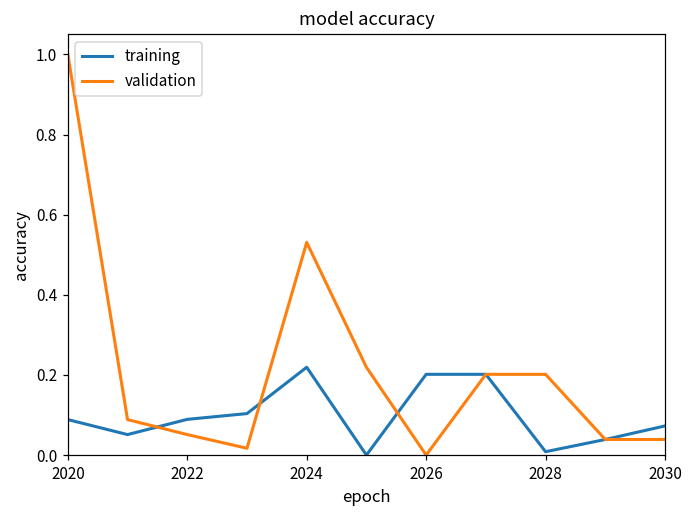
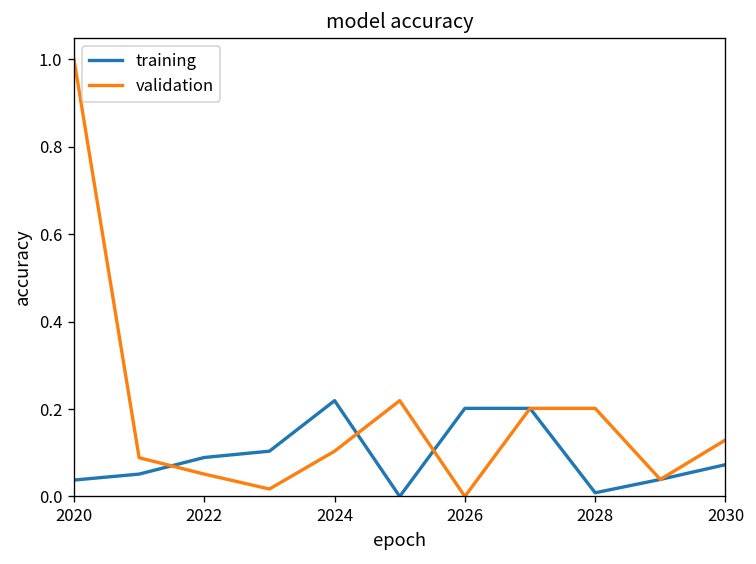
  {
    "training": {
-     "2020": 0.09,
+     "2020": 0.04,
      "2022": 0.09,
      "2024": 0.22,
      "2026": 0.20,
      "2028": 0.01,
      "2030": 0.07
    },
    "validation": {
      "2020": 1.00,
      "2022": 0.05,
-     "2024": 0.53,
+     "2024": 0.10,
      "2026": 0.00,
      "2028": 0.20,
-     "2030": 0.04
+     "2030": 0.13
    }
  }
